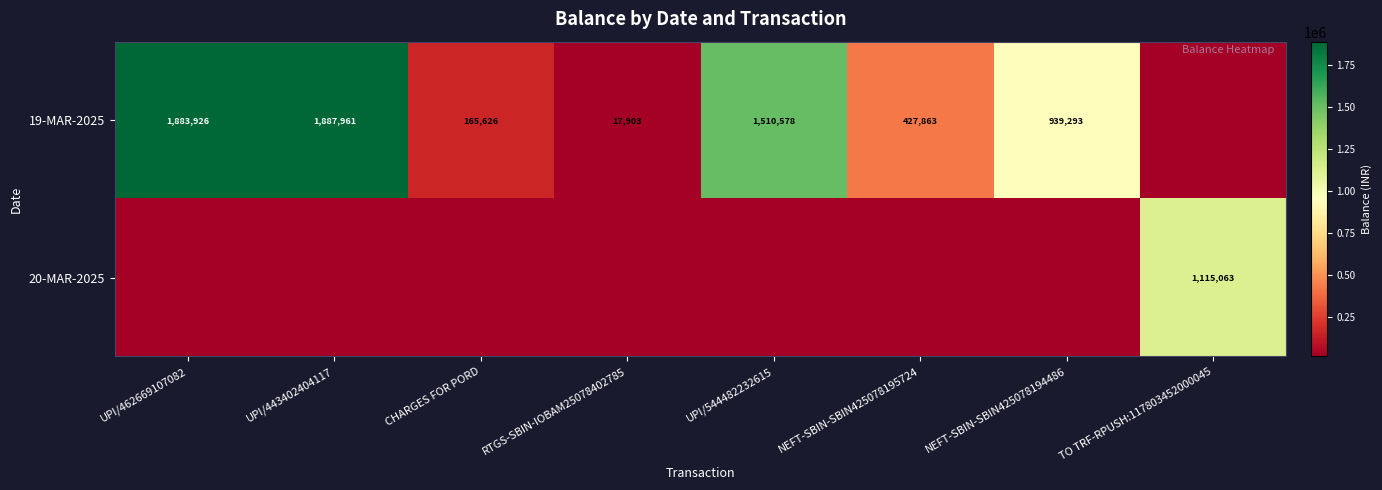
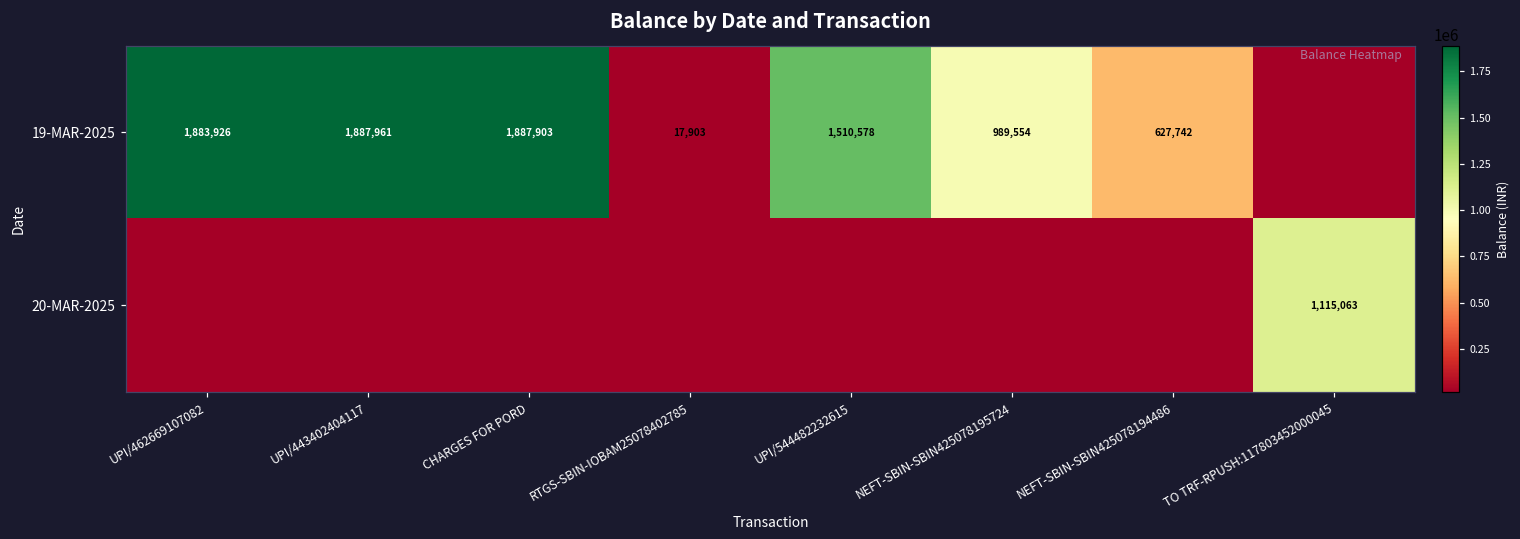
  {
    "19-MAR-2025": {
      "UPI/462669107082": "1,883,926",
      "UPI/443402404117": "1,887,961",
-     "CHARGES FOR PORD": "165,626",
+     "CHARGES FOR PORD": "1,887,903",
      "RTGS-SBIN-IOBAM25078402785": "17,903",
      "UPI/544482232615": "1,510,578",
-     "NEFT-SBIN-SBIN425078195724": "427,863",
-     "NEFT-SBIN-SBIN425078194486": "939,293"
+     "NEFT-SBIN-SBIN425078195724": "989,554",
+     "NEFT-SBIN-SBIN425078194486": "627,742"
    },
    "20-MAR-2025": {
      "TO TRF-RPUSH:117803452000045": "1,115,063"
    }
  }
